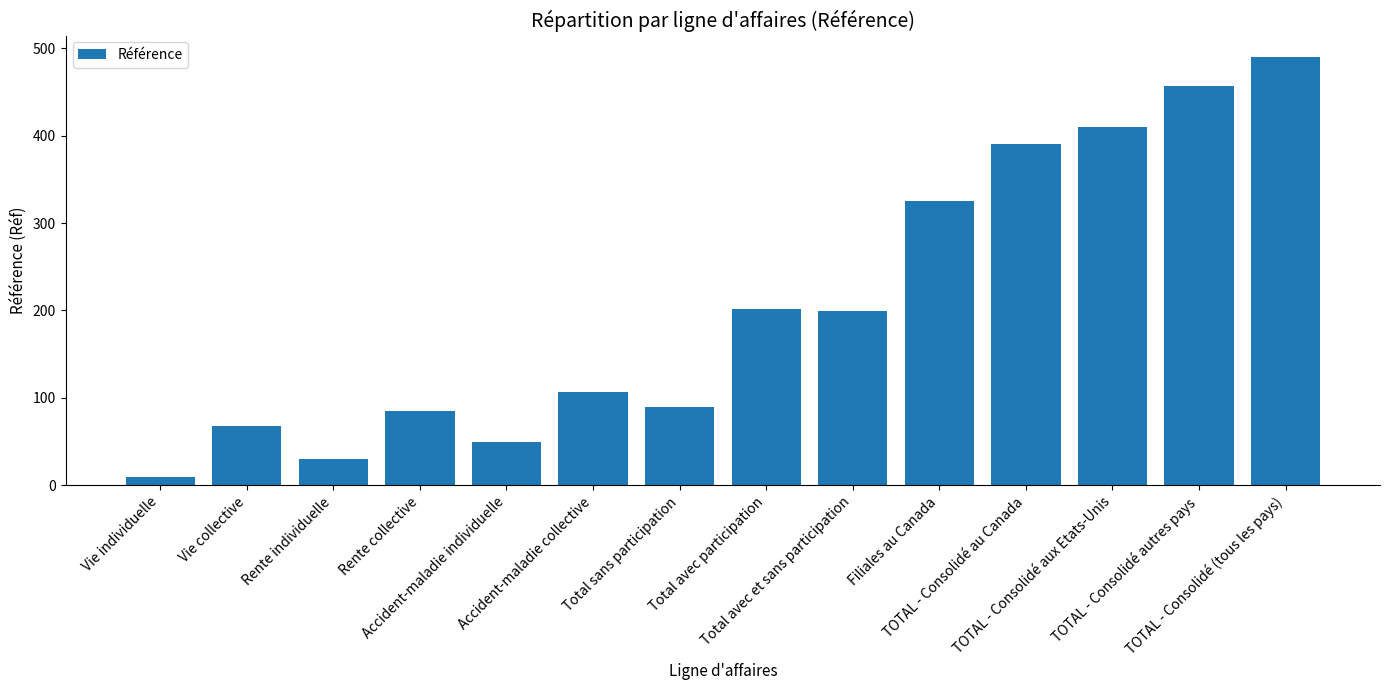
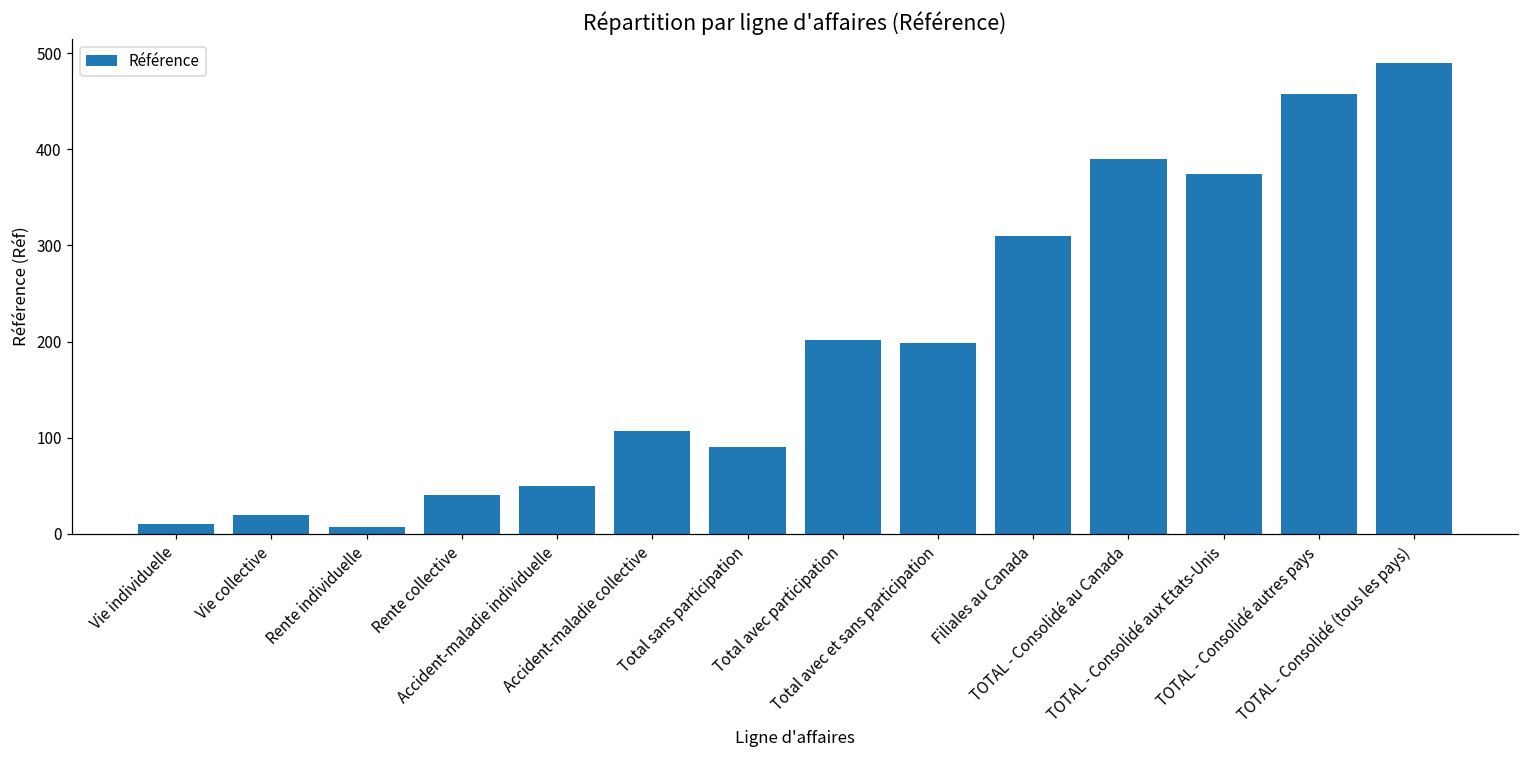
  {
    "Vie individuelle": 10,
-   "Vie collective": 70,
-   "Rente individuelle": 30,
-   "Rente collective": 90,
+   "Vie collective": 20,
+   "Rente individuelle": 10,
+   "Rente collective": 40,
    "Accident-maladie individuelle": 50,
    "Accident-maladie collective": 110,
    "Total sans participation": 90,
    "Total avec participation": 200,
    "Total avec et sans participation": 200,
-   "Filiales au Canada": 330,
+   "Filiales au Canada": 310,
    "TOTAL - Consolidé au Canada": 390,
-   "TOTAL - Consolidé aux Etats-Unis": 410,
+   "TOTAL - Consolidé aux Etats-Unis": 370,
    "TOTAL - Consolidé autres pays": 460,
    "TOTAL - Consolidé (tous les pays)": 490
  }
